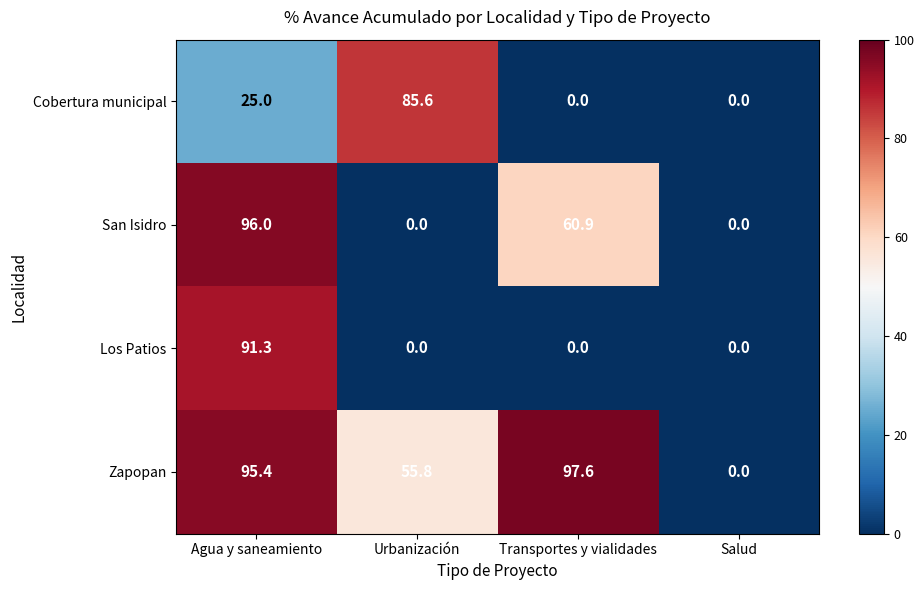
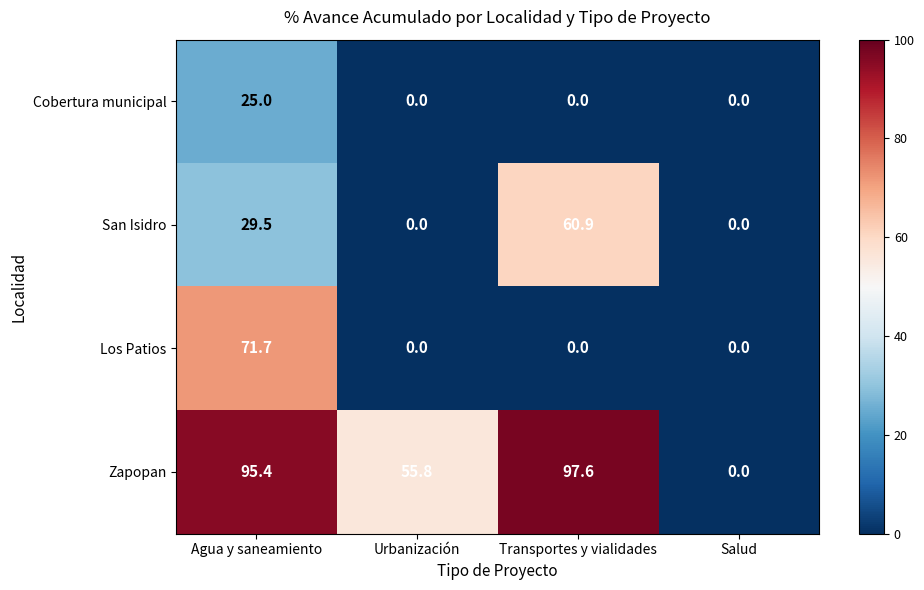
  {
    "Cobertura municipal": {
      "Agua y saneamiento": 25.0,
-     "Urbanización": 85.6,
+     "Urbanización": 0.0,
      "Transportes y vialidades": 0.0,
      "Salud": 0.0
    },
    "San Isidro": {
-     "Agua y saneamiento": 96.0,
+     "Agua y saneamiento": 29.5,
      "Urbanización": 0.0,
      "Transportes y vialidades": 60.9,
      "Salud": 0.0
    },
    "Los Patios": {
-     "Agua y saneamiento": 91.3,
+     "Agua y saneamiento": 71.7,
      "Urbanización": 0.0,
      "Transportes y vialidades": 0.0,
      "Salud": 0.0
    },
    "Zapopan": {
      "Agua y saneamiento": 95.4,
      "Transportes y vialidades": 97.6,
      "Salud": 0.0
    }
  }
